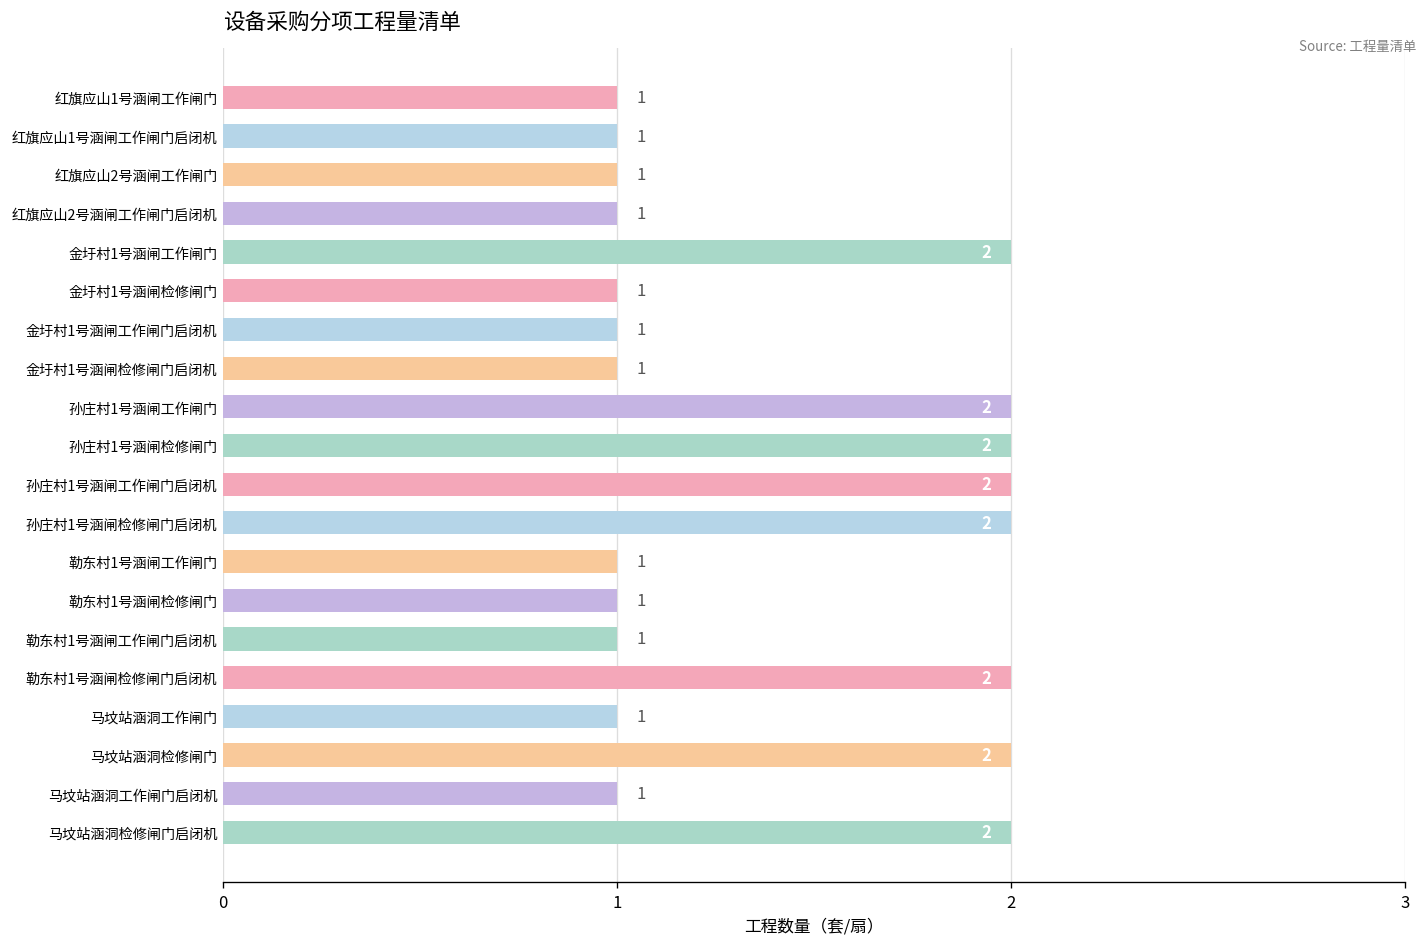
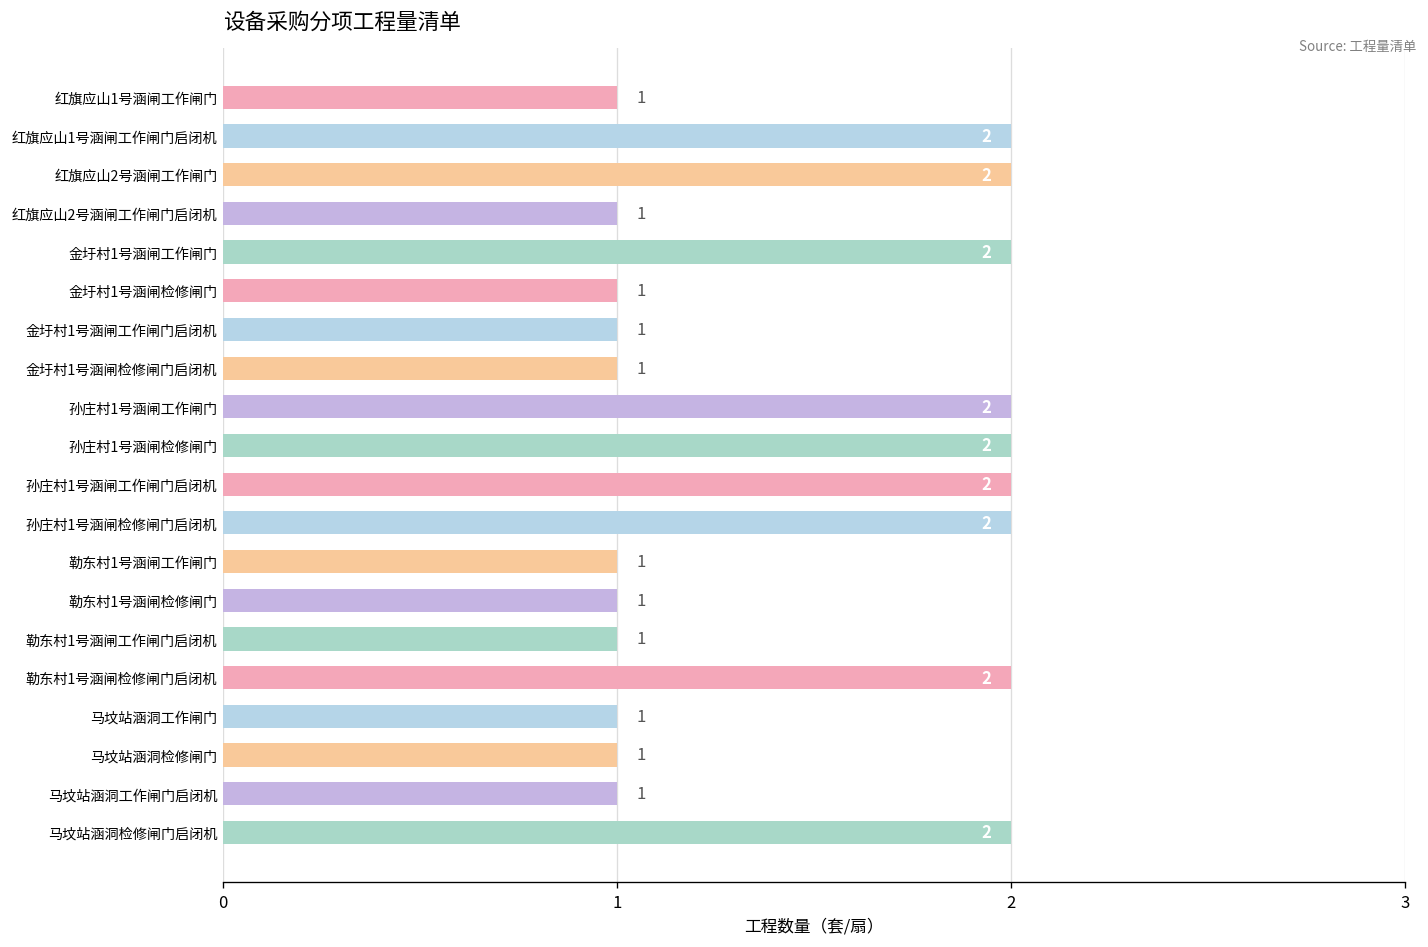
  {
    "红旗应山1号涵闸工作闸门": 1,
-   "红旗应山1号涵闸工作闸门启闭机": 1,
-   "红旗应山2号涵闸工作闸门": 1,
+   "红旗应山1号涵闸工作闸门启闭机": 2,
+   "红旗应山2号涵闸工作闸门": 2,
    "红旗应山2号涵闸工作闸门启闭机": 1,
    "金圩村1号涵闸工作闸门": 2,
    "金圩村1号涵闸检修闸门": 1,
    "金圩村1号涵闸工作闸门启闭机": 1,
    "金圩村1号涵闸检修闸门启闭机": 1,
    "孙庄村1号涵闸工作闸门": 2,
    "孙庄村1号涵闸检修闸门": 2,
    "孙庄村1号涵闸工作闸门启闭机": 2,
    "孙庄村1号涵闸检修闸门启闭机": 2,
    "勒东村1号涵闸工作闸门": 1,
    "勒东村1号涵闸检修闸门": 1,
    "勒东村1号涵闸工作闸门启闭机": 1,
    "勒东村1号涵闸检修闸门启闭机": 2,
    "马坟站涵洞工作闸门": 1,
-   "马坟站涵洞检修闸门": 2,
+   "马坟站涵洞检修闸门": 1,
    "马坟站涵洞工作闸门启闭机": 1,
    "马坟站涵洞检修闸门启闭机": 2
  }
